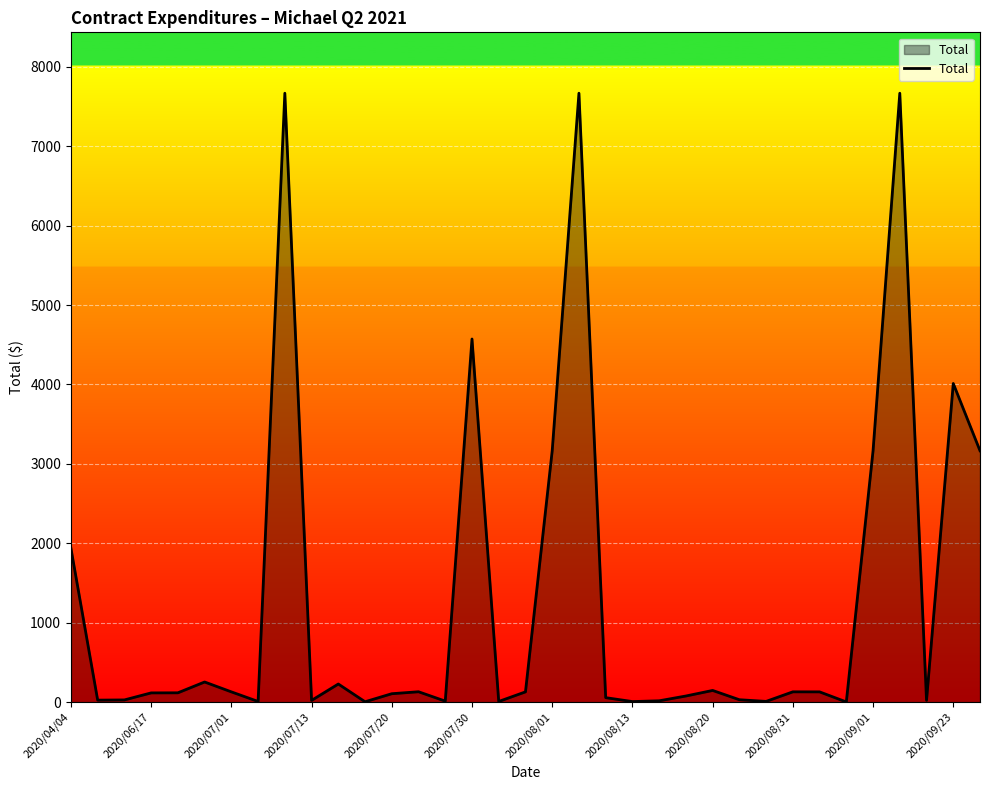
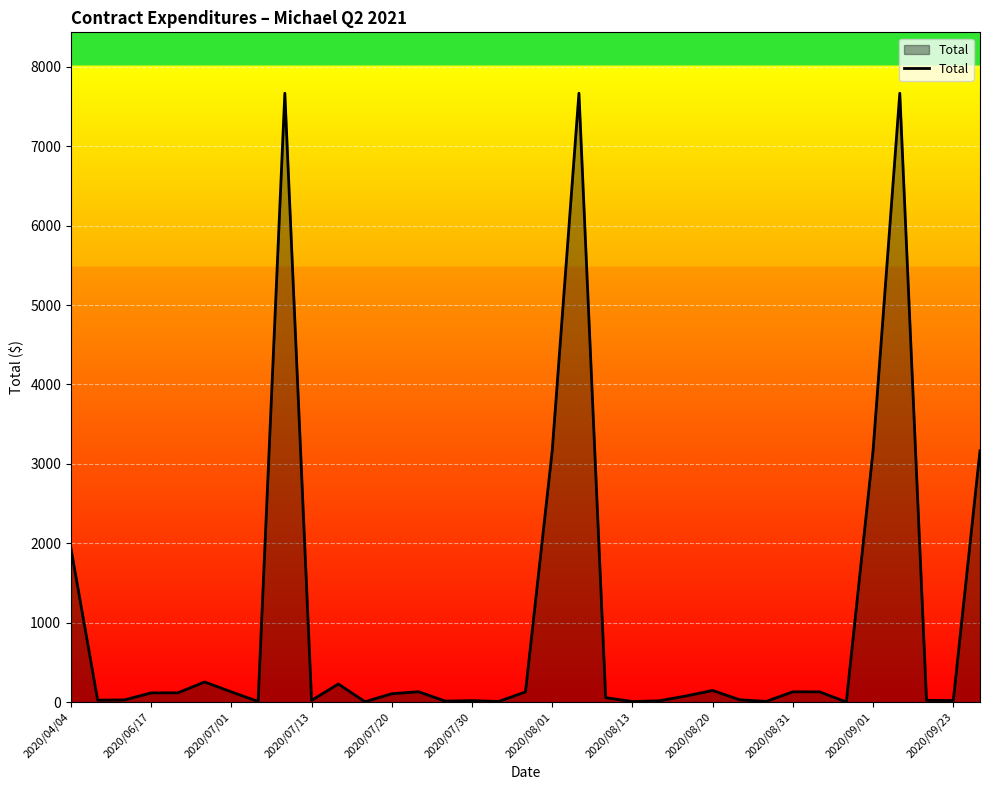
  {
    "2020/04/04": 1900,
    "2020/07/13": 0,
-   "2020/07/30": 4600,
+   "2020/07/30": 0,
    "2020/08/13": 0,
    "2020/08/20": 100,
    "2020/08/31": 100,
-   "2020/09/23": 4000
+   "2020/09/23": 0
  }
